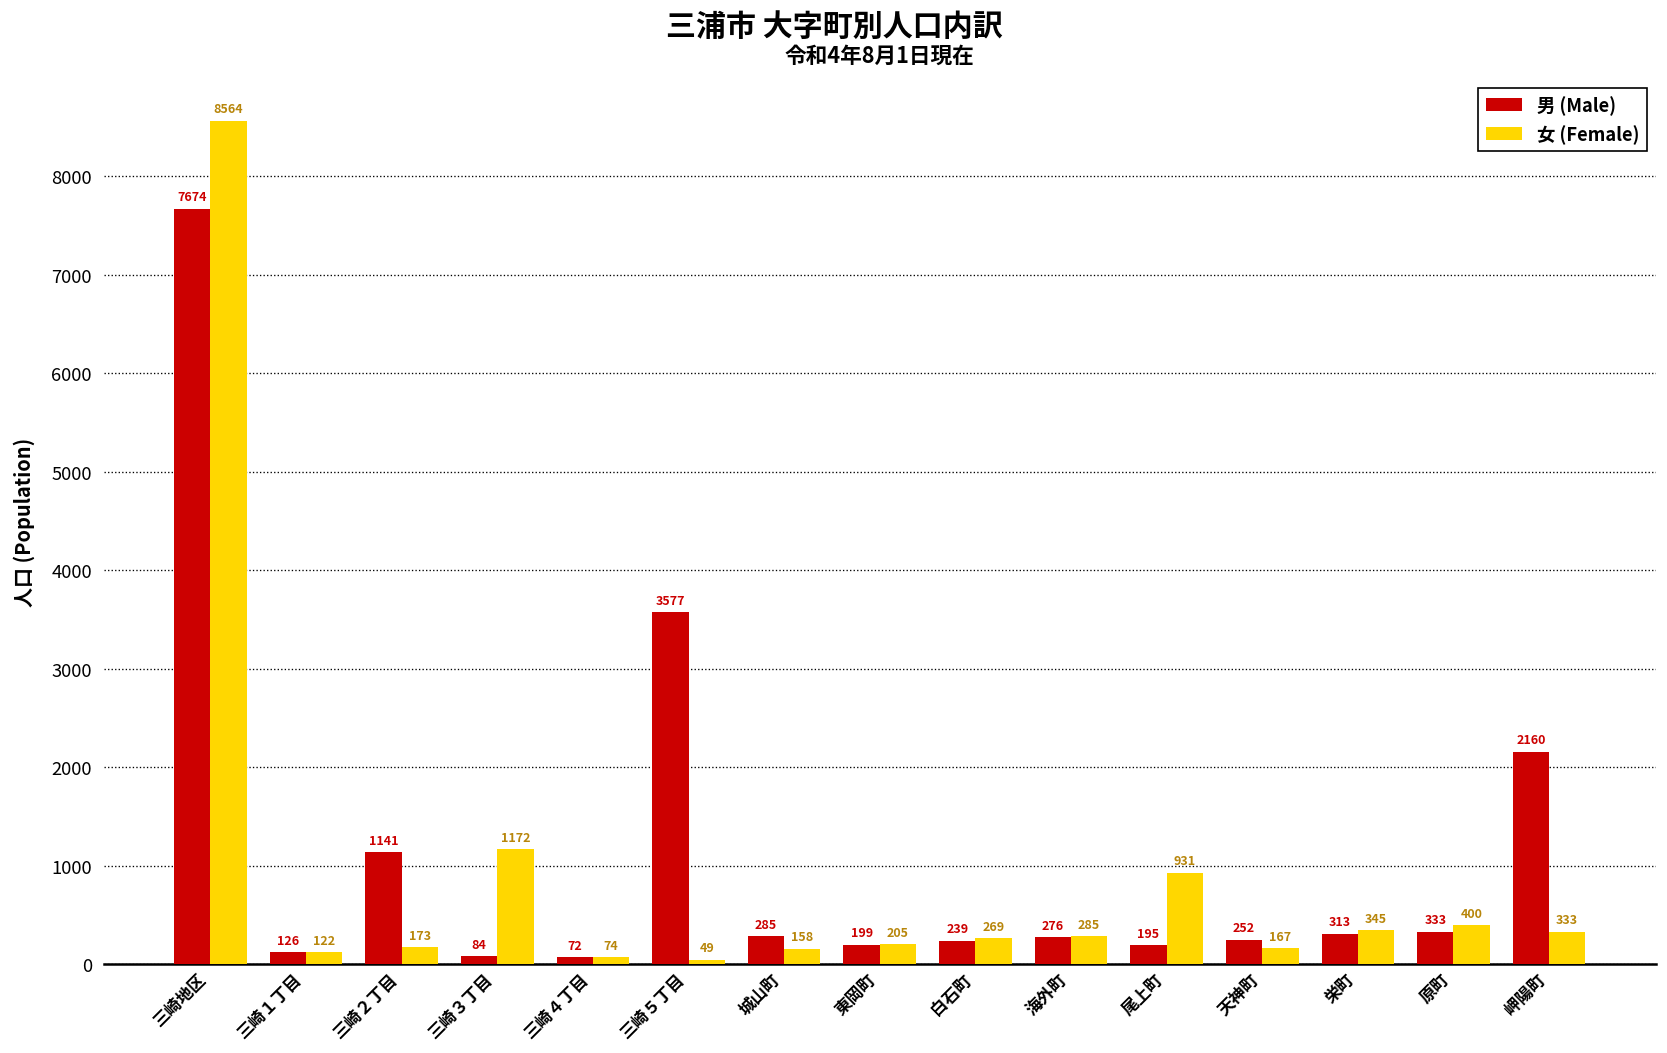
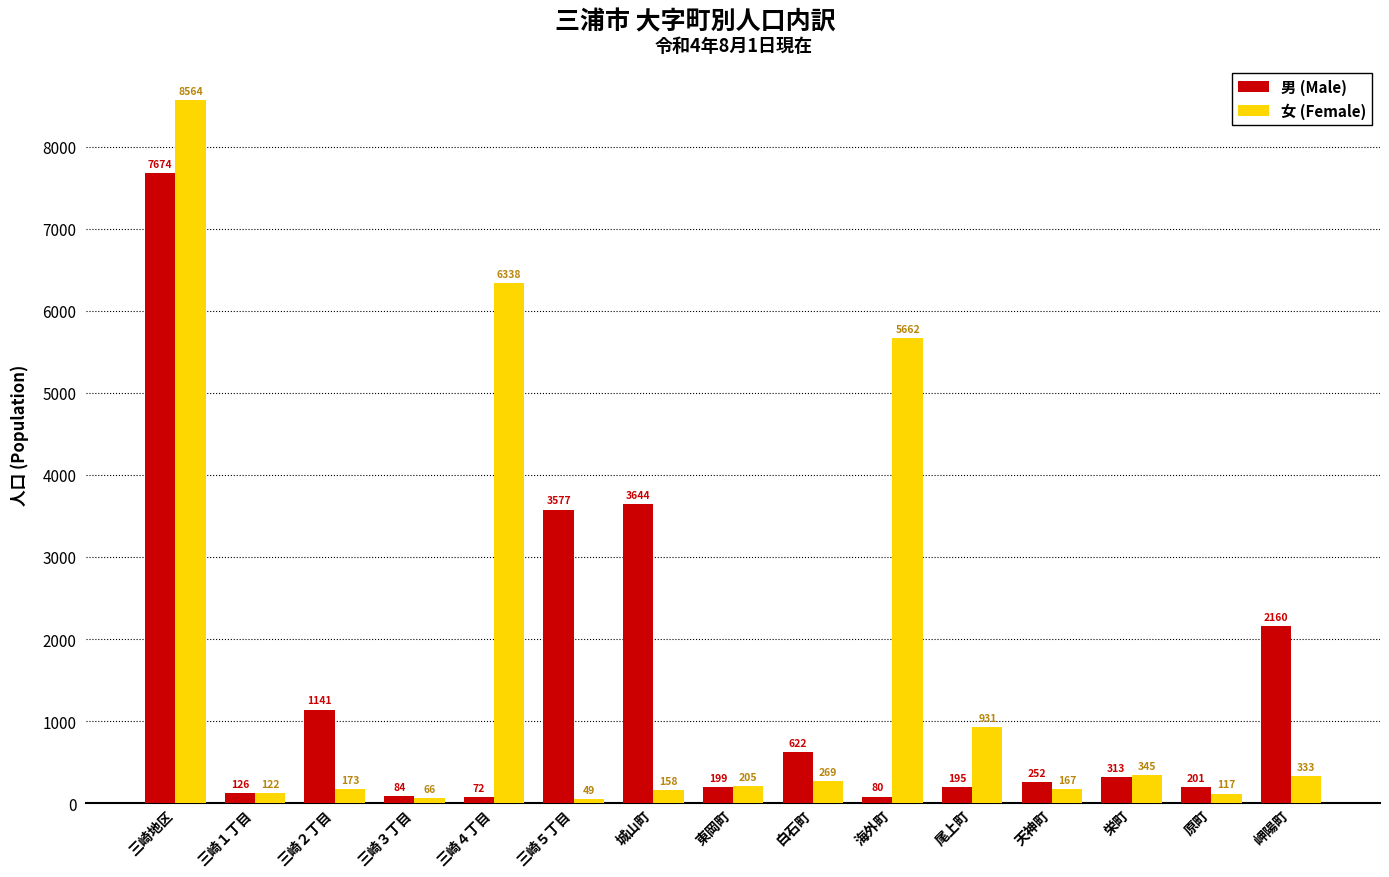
  {
    "男 (Male)": {
      "三崎地区": 7674,
      "三崎１丁目": 126,
      "三崎２丁目": 1141,
      "三崎３丁目": 84,
      "三崎４丁目": 72,
      "三崎５丁目": 3577,
-     "城山町": 285,
+     "城山町": 3644,
      "東岡町": 199,
-     "白石町": 239,
-     "海外町": 276,
+     "白石町": 622,
+     "海外町": 80,
      "尾上町": 195,
      "天神町": 252,
      "栄町": 313,
-     "原町": 333,
+     "原町": 201,
      "岬陽町": 2160
    },
    "女 (Female)": {
      "三崎地区": 8564,
      "三崎１丁目": 122,
      "三崎２丁目": 173,
-     "三崎３丁目": 1172,
-     "三崎４丁目": 74,
+     "三崎３丁目": 66,
+     "三崎４丁目": 6338,
      "三崎５丁目": 49,
      "城山町": 158,
      "東岡町": 205,
      "白石町": 269,
-     "海外町": 285,
+     "海外町": 5662,
      "尾上町": 931,
      "天神町": 167,
      "栄町": 345,
-     "原町": 400,
+     "原町": 117,
      "岬陽町": 333
    }
  }
